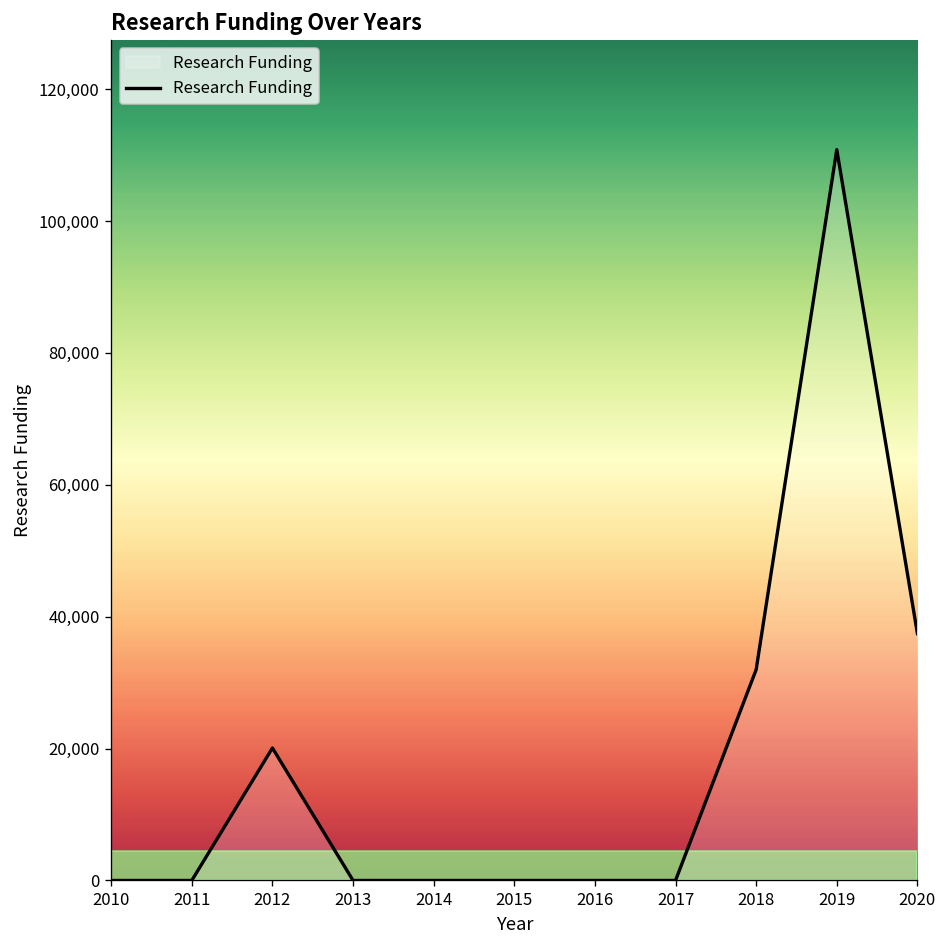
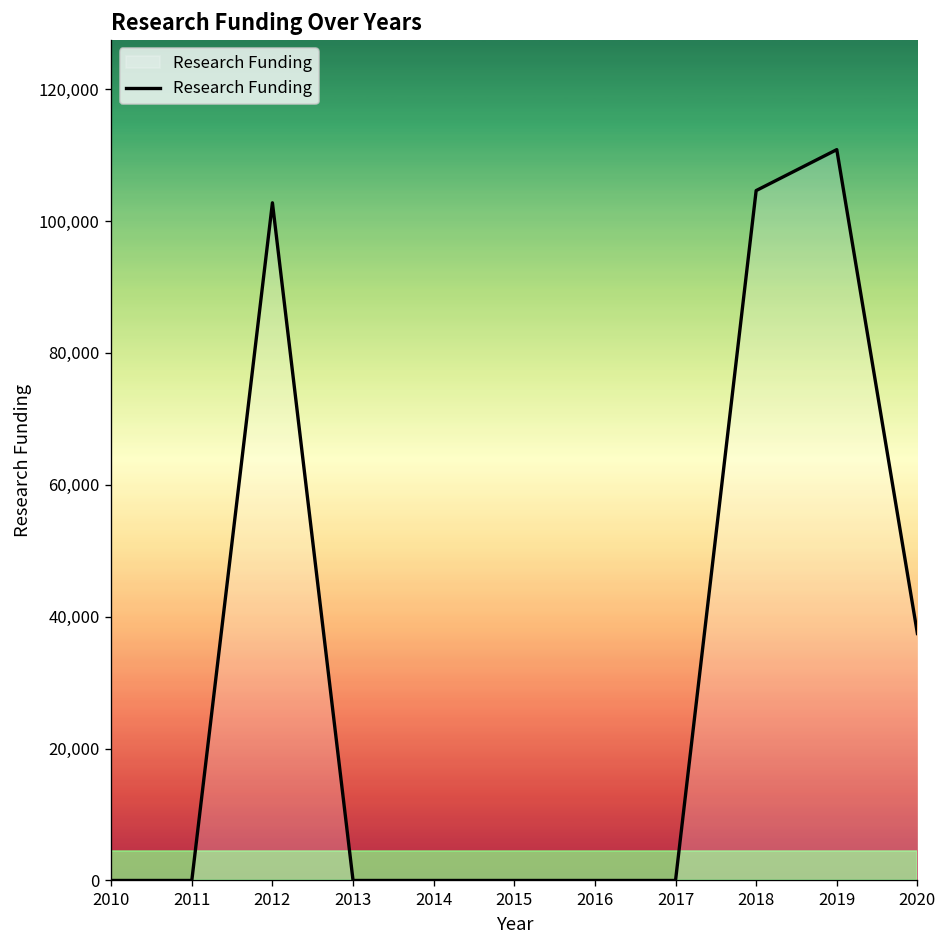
  {
-   "2012": "20,000",
-   "2018": "32,000",
+   "2012": "103,000",
+   "2018": "105,000",
    "2019": "111,000",
    "2020": "37,000"
  }
